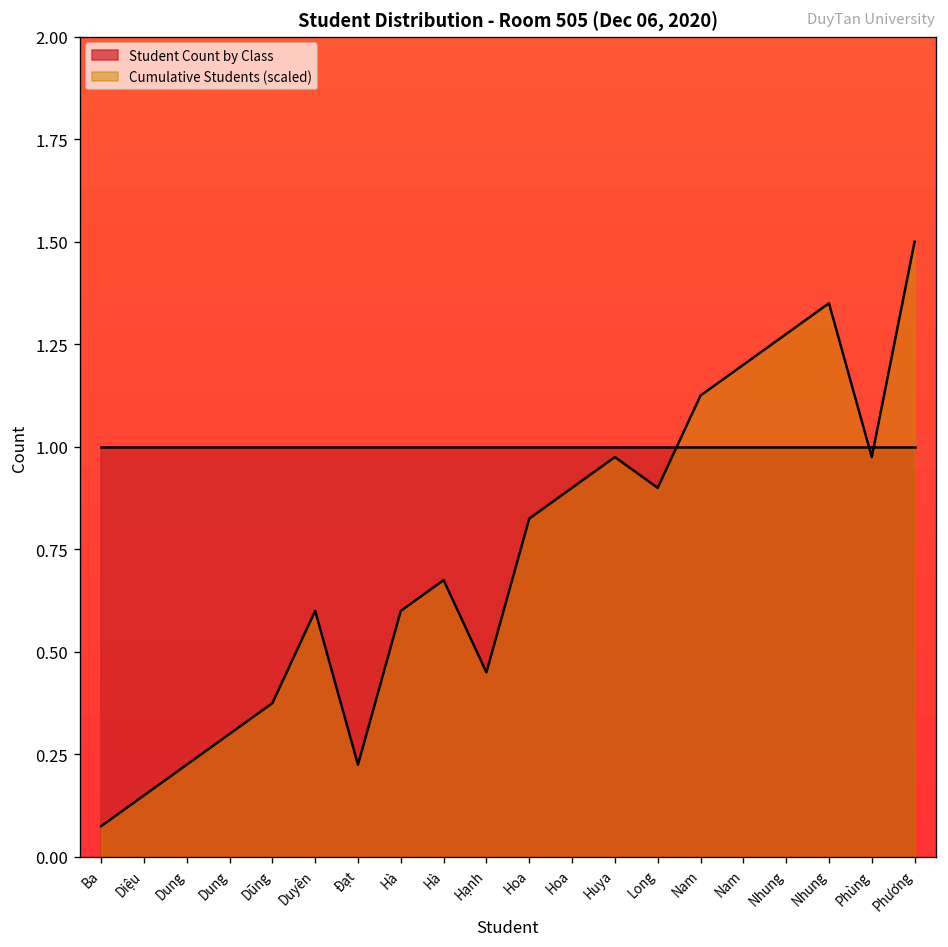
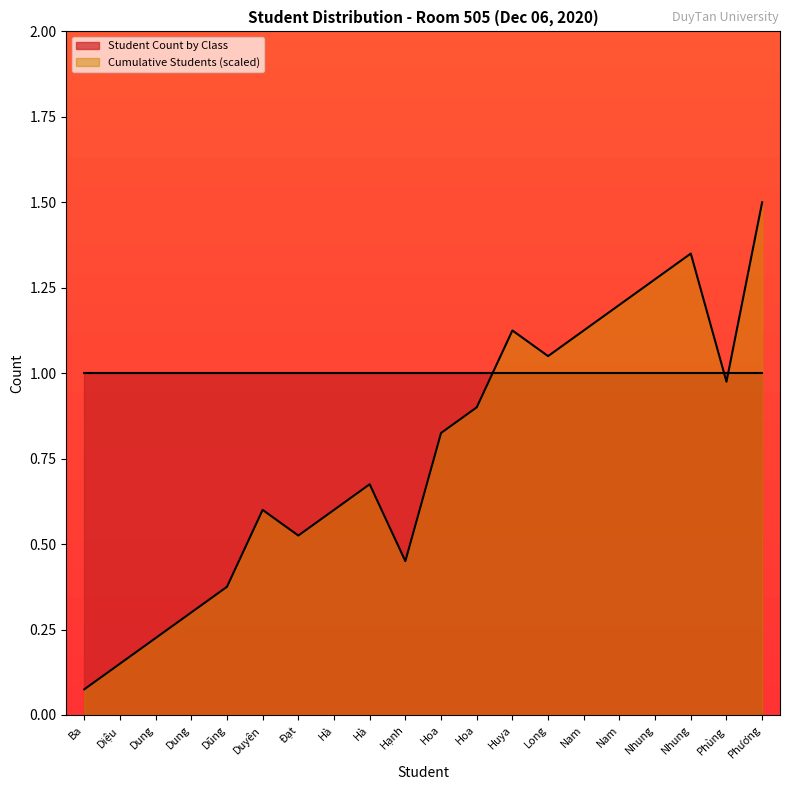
  {
    "Student Count by Class": {
      "Ba": 1.00,
      "Diệu": 1.00,
      "Dũng": 1.00,
      "Duyên": 1.00,
      "Đạt": 1.00,
      "Hạnh": 1.00,
      "Huya": 1.00,
      "Long": 1.00,
      "Phùng": 1.00,
      "Phương": 1.00
    },
    "Cumulative Students (scaled)": {
      "Ba": 0.08,
      "Diệu": 0.15,
      "Dũng": 0.38,
      "Duyên": 0.60,
-     "Đạt": 0.22,
+     "Đạt": 0.52,
      "Hạnh": 0.45,
-     "Huya": 0.98,
-     "Long": 0.90,
+     "Huya": 1.13,
+     "Long": 1.05,
      "Phùng": 0.98,
      "Phương": 1.50
    }
  }
